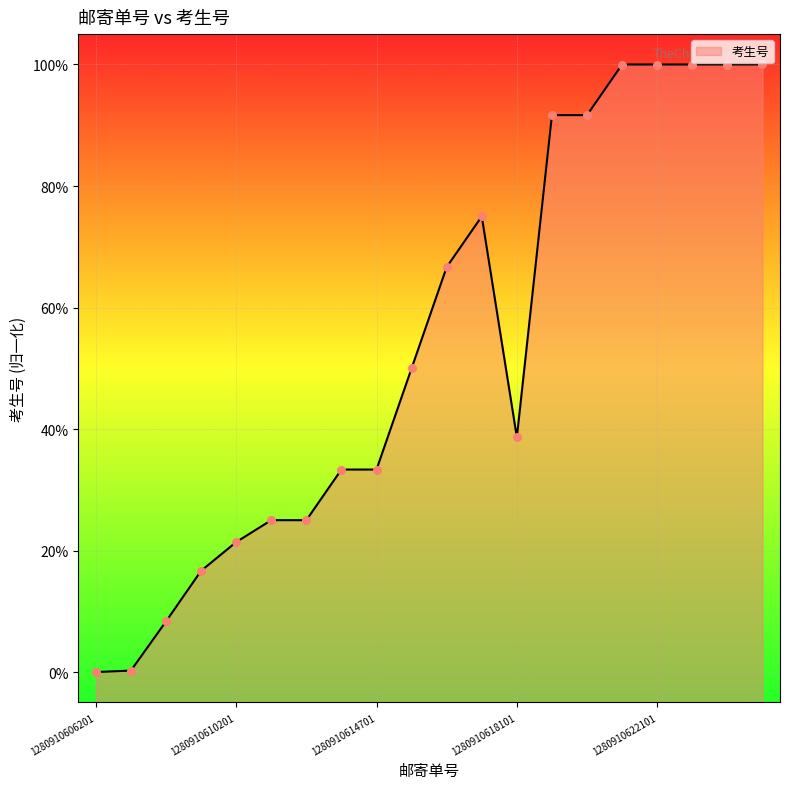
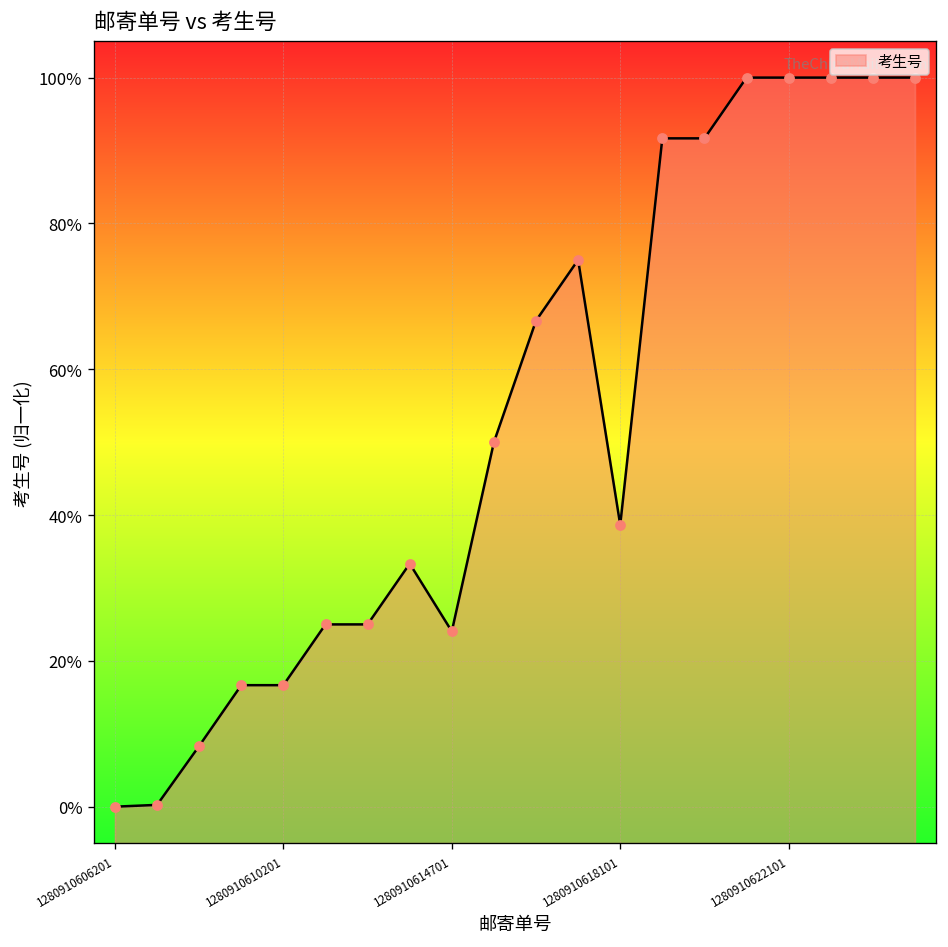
  {
    "1280910606201": "0%",
-   "1280910610201": "21%",
-   "1280910614701": "33%",
+   "1280910610201": "17%",
+   "1280910614701": "24%",
    "1280910618101": "39%",
    "1280910622101": "100%"
  }
